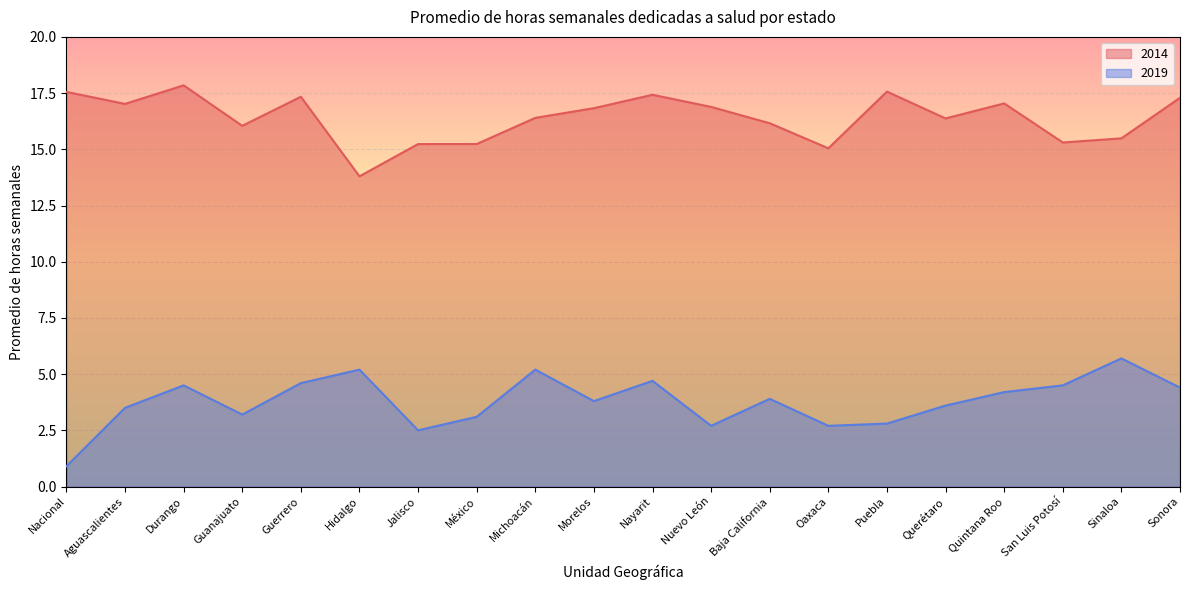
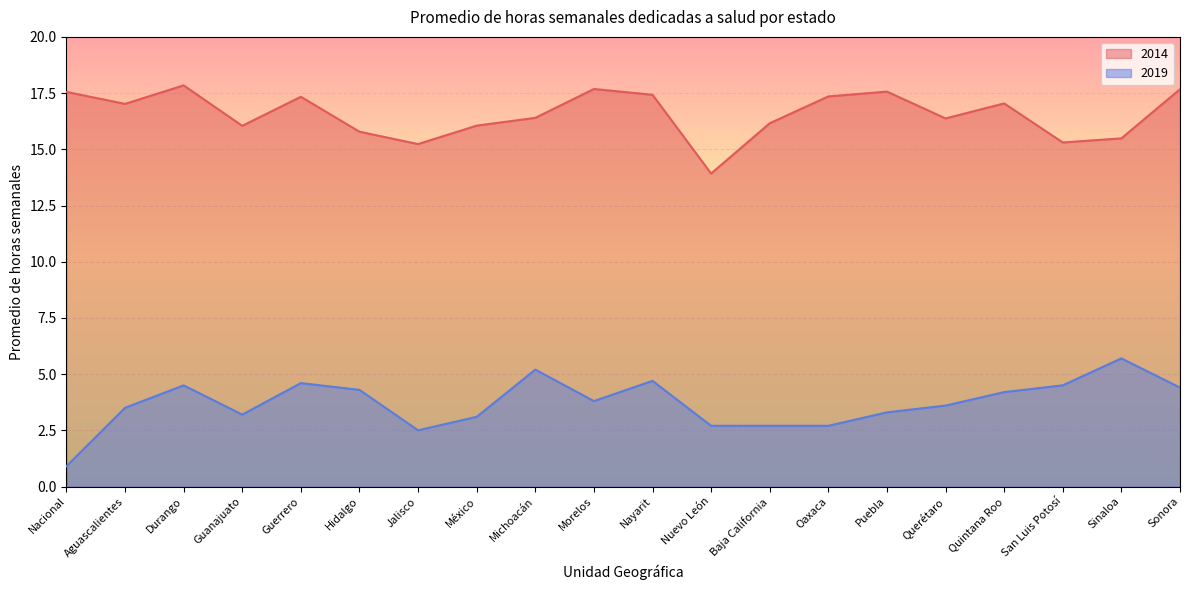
  {
    "2014": {
      "Nacional": 17.6,
      "Aguascalientes": 17.0,
      "Durango": 17.8,
      "Guanajuato": 16.0,
      "Guerrero": 17.3,
-     "Hidalgo": 13.8,
+     "Hidalgo": 15.8,
      "Jalisco": 15.2,
-     "México": 15.2,
+     "México": 16.1,
      "Michoacán": 16.4,
-     "Morelos": 16.8,
+     "Morelos": 17.7,
      "Nayarit": 17.4,
-     "Nuevo León": 16.9,
+     "Nuevo León": 13.9,
      "Baja California": 16.2,
-     "Oaxaca": 15.0,
+     "Oaxaca": 17.4,
      "Puebla": 17.6,
      "Querétaro": 16.4,
      "Quintana Roo": 17.0,
      "San Luis Potosí": 15.3,
      "Sinaloa": 15.5,
-     "Sonora": 17.3
+     "Sonora": 17.7
    },
    "2019": {
      "Nacional": 0.9,
      "Aguascalientes": 3.5,
      "Durango": 4.5,
      "Guanajuato": 3.2,
      "Guerrero": 4.6,
-     "Hidalgo": 5.2,
+     "Hidalgo": 4.3,
      "Jalisco": 2.5,
      "México": 3.1,
      "Michoacán": 5.2,
      "Morelos": 3.8,
      "Nayarit": 4.7,
      "Nuevo León": 2.7,
-     "Baja California": 3.9,
+     "Baja California": 2.7,
      "Oaxaca": 2.7,
-     "Puebla": 2.8,
+     "Puebla": 3.3,
      "Querétaro": 3.6,
      "Quintana Roo": 4.2,
      "San Luis Potosí": 4.5,
      "Sinaloa": 5.7,
      "Sonora": 4.4
    }
  }
